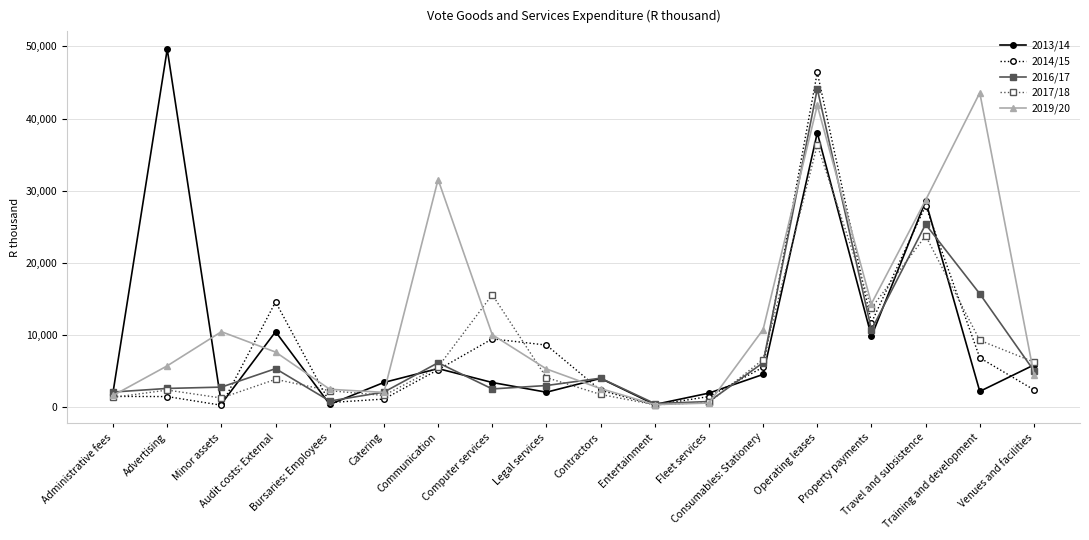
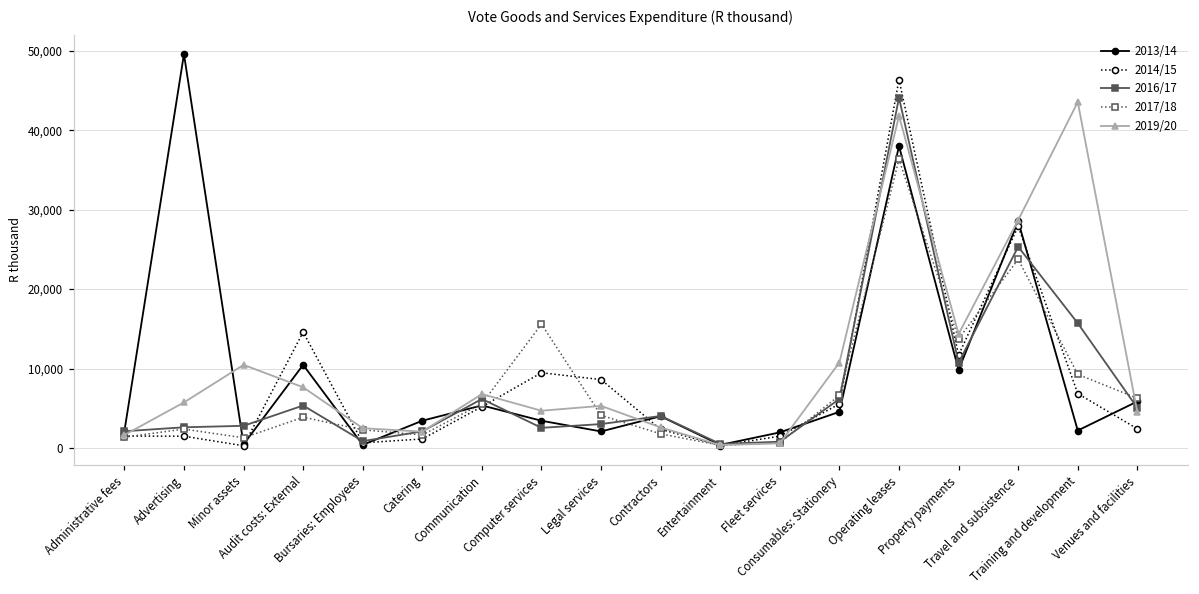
  {
    "2019/20": {
      "Advertising": "6,000",
      "Minor assets": "10,000",
      "Audit costs: External": "8,000",
-     "Communication": "32,000",
-     "Computer services": "10,000",
+     "Communication": "7,000",
+     "Computer services": "5,000",
      "Legal services": "5,000",
      "Consumables: Stationery": "11,000",
      "Operating leases": "42,000",
      "Property payments": "14,000",
      "Training and development": "44,000",
      "Venues and facilities": "5,000"
    }
  }
